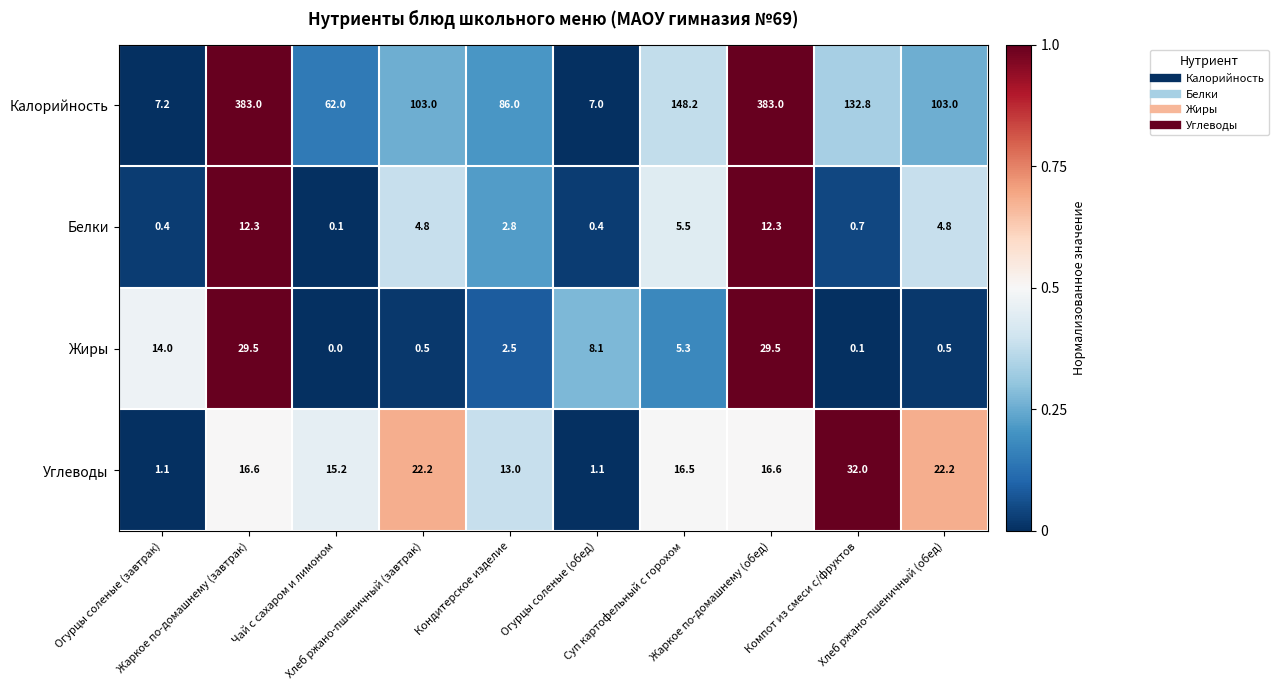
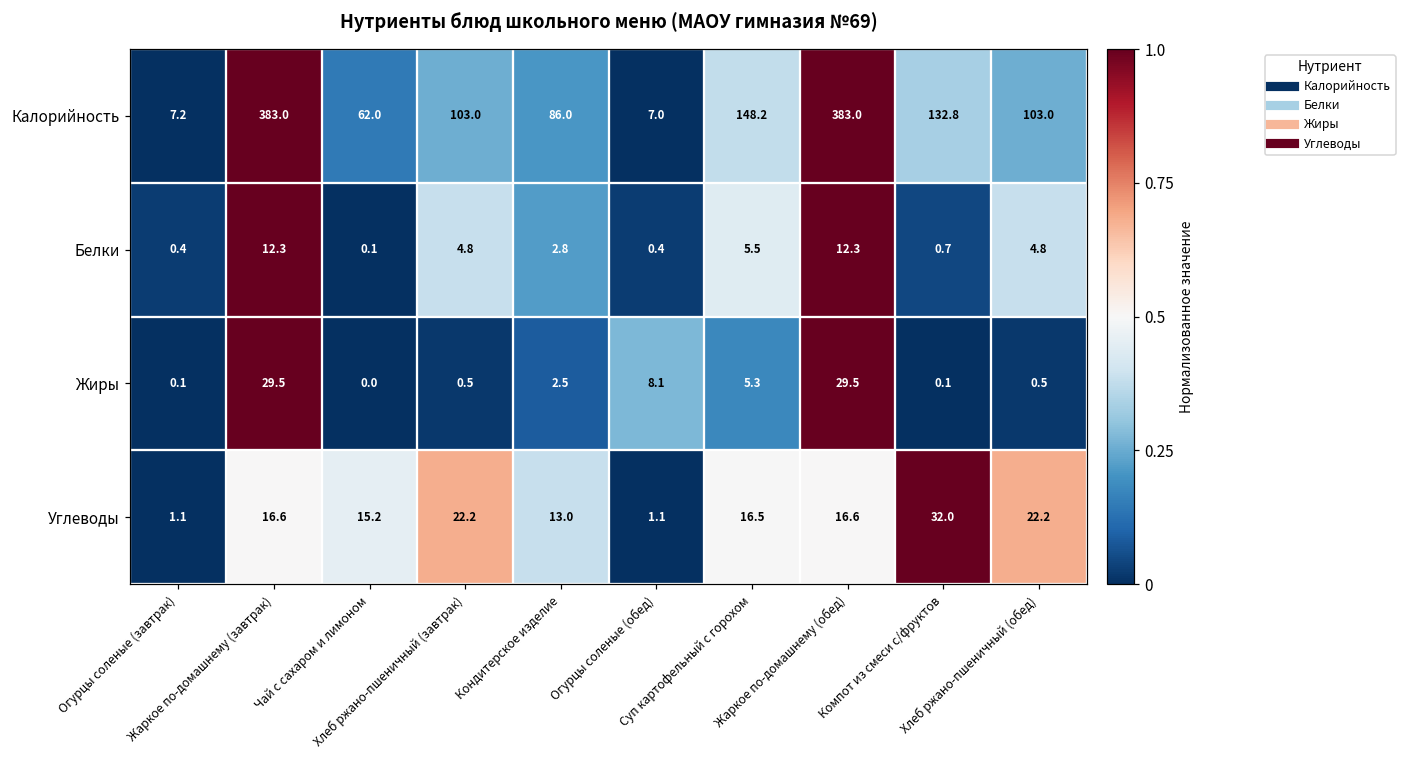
  {
    "Калорийность": {
      "Огурцы соленые (завтрак)": 7.2,
      "Жаркое по-домашнему (завтрак)": 383.0,
      "Чай с сахаром и лимоном": 62.0,
      "Хлеб ржано-пшеничный (завтрак)": 103.0,
      "Кондитерское изделие": 86.0,
      "Огурцы соленые (обед)": 7.0,
      "Суп картофельный с горохом": 148.2,
      "Жаркое по-домашнему (обед)": 383.0,
      "Компот из смеси с/фруктов": 132.8,
      "Хлеб ржано-пшеничный (обед)": 103.0
    },
    "Белки": {
      "Огурцы соленые (завтрак)": 0.4,
      "Жаркое по-домашнему (завтрак)": 12.3,
      "Чай с сахаром и лимоном": 0.1,
      "Хлеб ржано-пшеничный (завтрак)": 4.8,
      "Кондитерское изделие": 2.8,
      "Огурцы соленые (обед)": 0.4,
      "Суп картофельный с горохом": 5.5,
      "Жаркое по-домашнему (обед)": 12.3,
      "Компот из смеси с/фруктов": 0.7,
      "Хлеб ржано-пшеничный (обед)": 4.8
    },
    "Жиры": {
-     "Огурцы соленые (завтрак)": 14.0,
+     "Огурцы соленые (завтрак)": 0.1,
      "Жаркое по-домашнему (завтрак)": 29.5,
      "Чай с сахаром и лимоном": 0.0,
      "Хлеб ржано-пшеничный (завтрак)": 0.5,
      "Кондитерское изделие": 2.5,
      "Огурцы соленые (обед)": 8.1,
      "Суп картофельный с горохом": 5.3,
      "Жаркое по-домашнему (обед)": 29.5,
      "Компот из смеси с/фруктов": 0.1,
      "Хлеб ржано-пшеничный (обед)": 0.5
    },
    "Углеводы": {
      "Огурцы соленые (завтрак)": 1.1,
      "Жаркое по-домашнему (завтрак)": 16.6,
      "Чай с сахаром и лимоном": 15.2,
      "Хлеб ржано-пшеничный (завтрак)": 22.2,
      "Кондитерское изделие": 13.0,
      "Огурцы соленые (обед)": 1.1,
      "Суп картофельный с горохом": 16.5,
      "Жаркое по-домашнему (обед)": 16.6,
      "Компот из смеси с/фруктов": 32.0,
      "Хлеб ржано-пшеничный (обед)": 22.2
    }
  }
